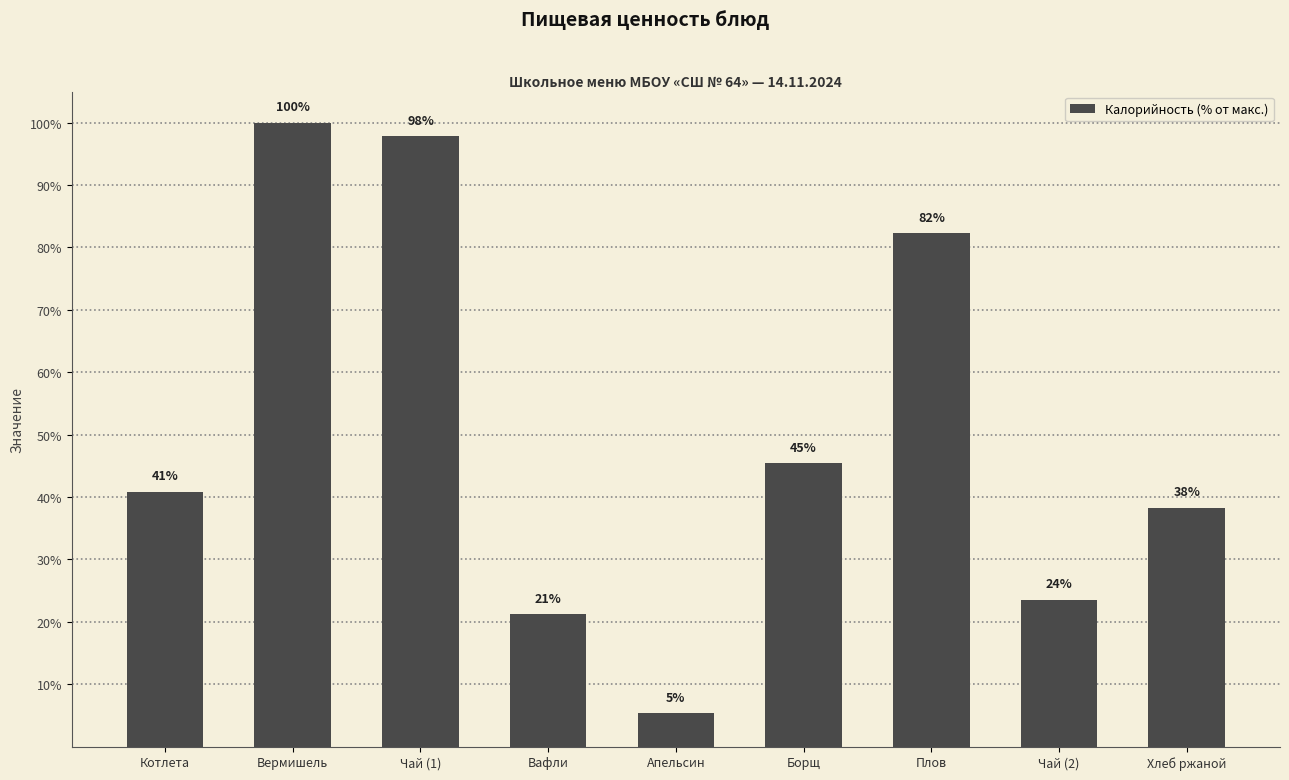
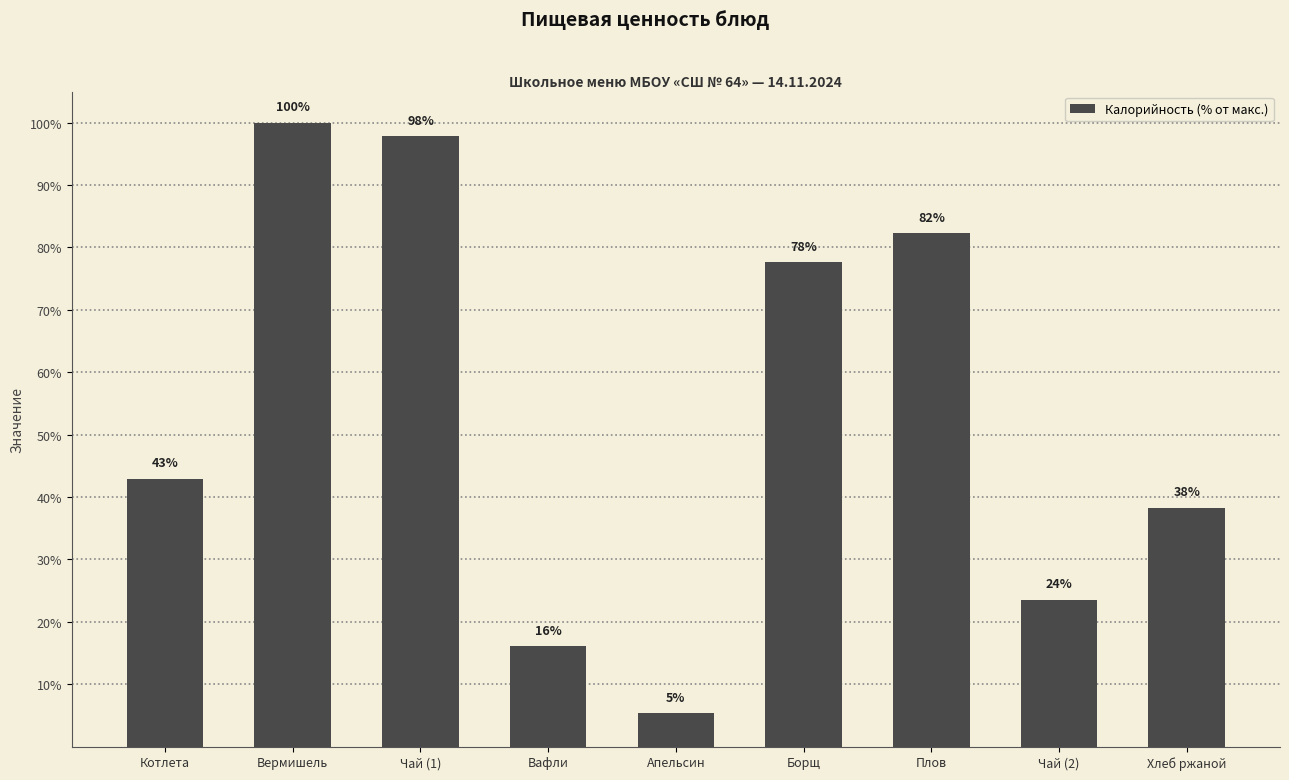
  {
-   "Котлета": "41%",
+   "Котлета": "43%",
    "Вермишель": "100%",
    "Чай (1)": "98%",
-   "Вафли": "21%",
+   "Вафли": "16%",
    "Апельсин": "5%",
-   "Борщ": "45%",
+   "Борщ": "78%",
    "Плов": "82%",
    "Чай (2)": "24%",
    "Хлеб ржаной": "38%"
  }
